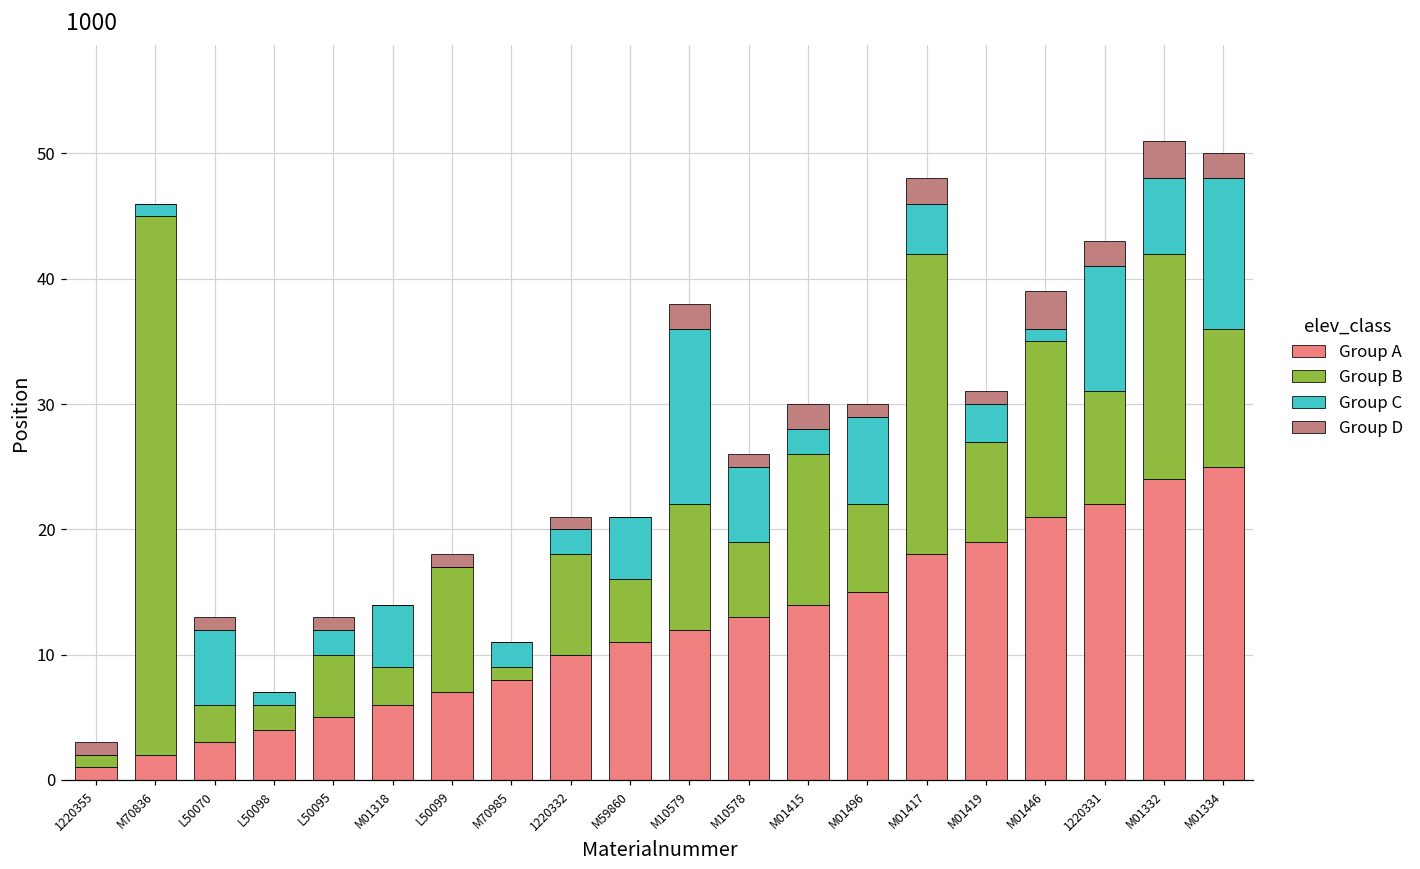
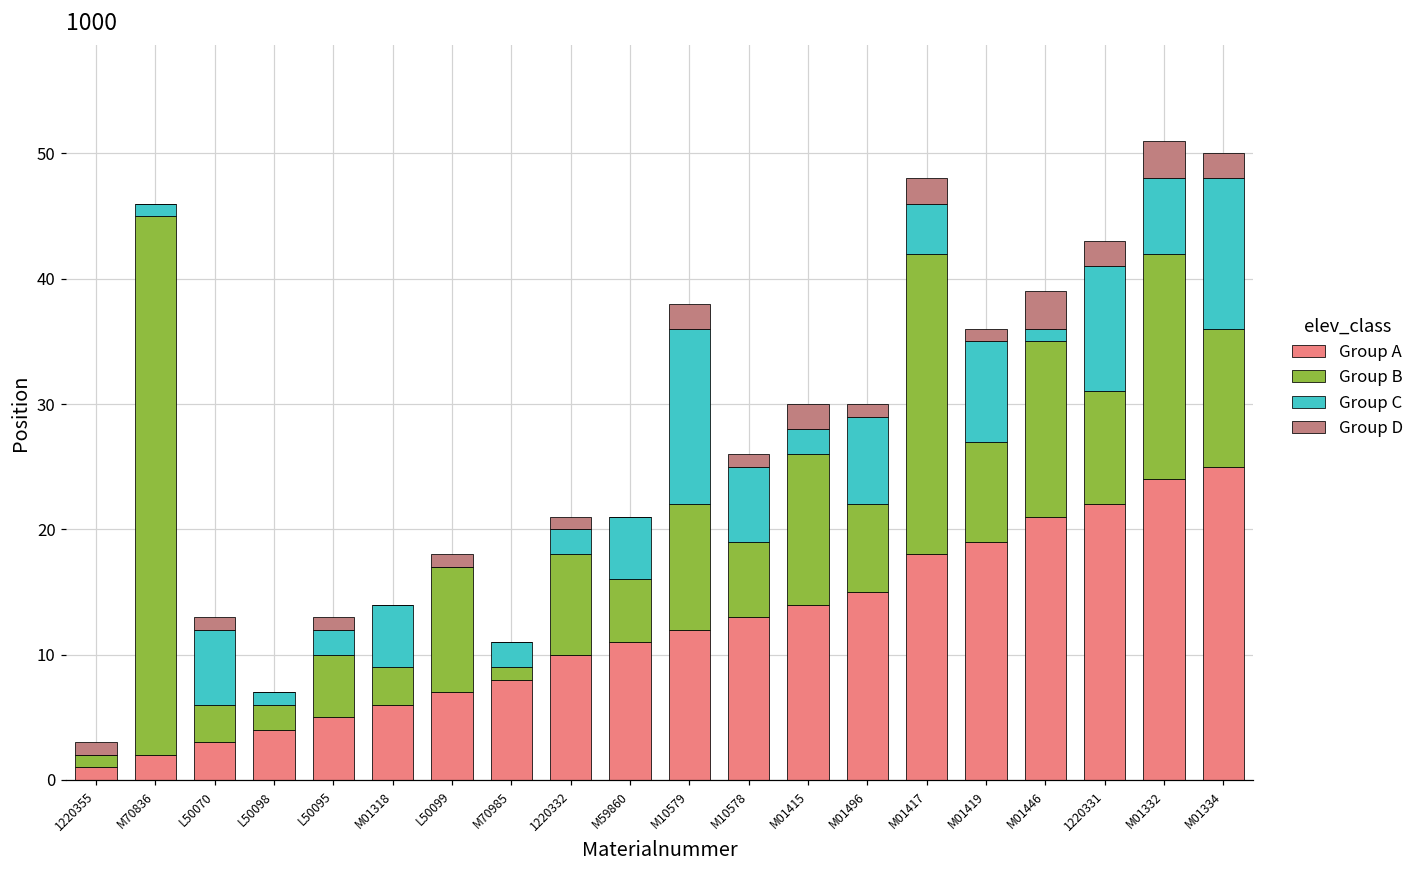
  {
    "Group B": {
      "1220355": 1,
      "M70836": 43,
      "L50070": 3,
      "L50098": 2,
      "L50095": 5,
      "M01318": 3,
      "L50099": 10,
      "M70985": 1,
      "1220332": 8,
      "M59860": 5,
      "M10579": 10,
      "M10578": 6,
      "M01415": 12,
      "M01496": 7,
      "M01417": 24,
      "M01419": 8,
      "M01446": 14,
      "1220331": 9,
      "M01332": 18,
      "M01334": 11
    },
    "Group C": {
      "1220355": 0,
      "M70836": 1,
      "L50070": 6,
      "L50098": 1,
      "L50095": 2,
      "M01318": 5,
      "L50099": 0,
      "M70985": 2,
      "1220332": 2,
      "M59860": 5,
      "M10579": 14,
      "M10578": 6,
      "M01415": 2,
      "M01496": 7,
      "M01417": 4,
-     "M01419": 3,
+     "M01419": 8,
      "M01446": 1,
      "1220331": 10,
      "M01332": 6,
      "M01334": 12
    }
  }
